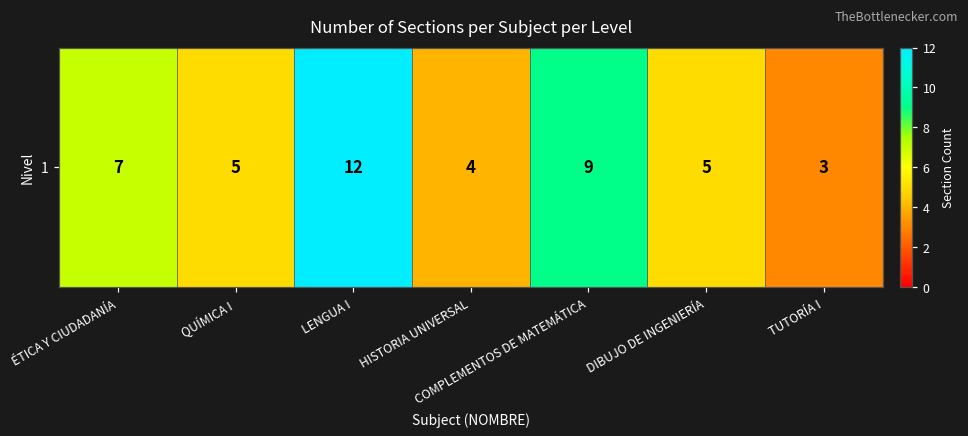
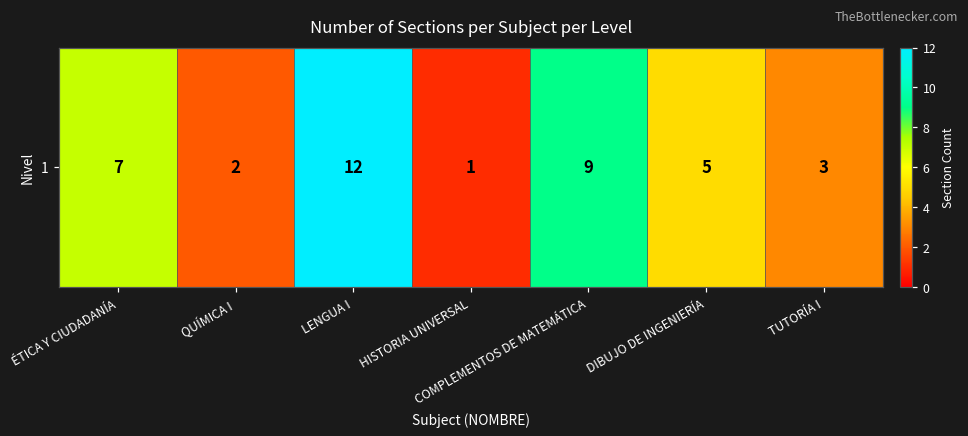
  {
    "1": {
      "ÉTICA Y CIUDADANÍA": 7,
-     "QUÍMICA I": 5,
+     "QUÍMICA I": 2,
      "LENGUA I": 12,
-     "HISTORIA UNIVERSAL": 4,
+     "HISTORIA UNIVERSAL": 1,
      "COMPLEMENTOS DE MATEMÁTICA": 9,
      "DIBUJO DE INGENIERÍA": 5,
      "TUTORÍA I": 3
    }
  }
